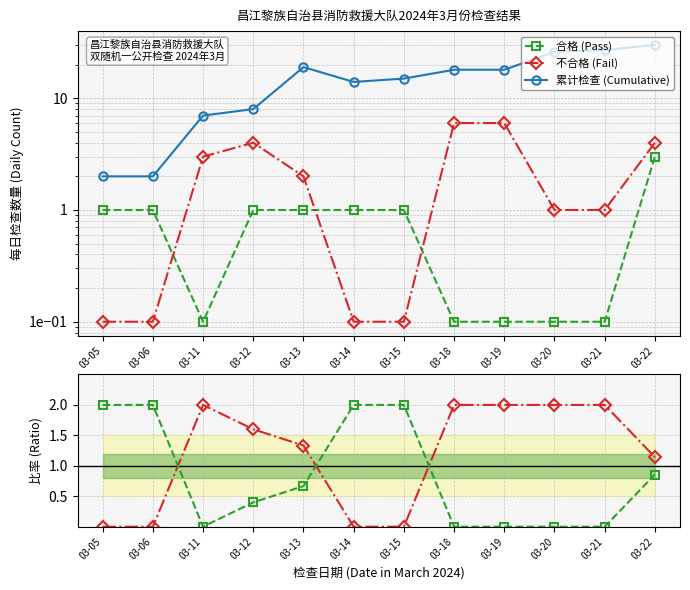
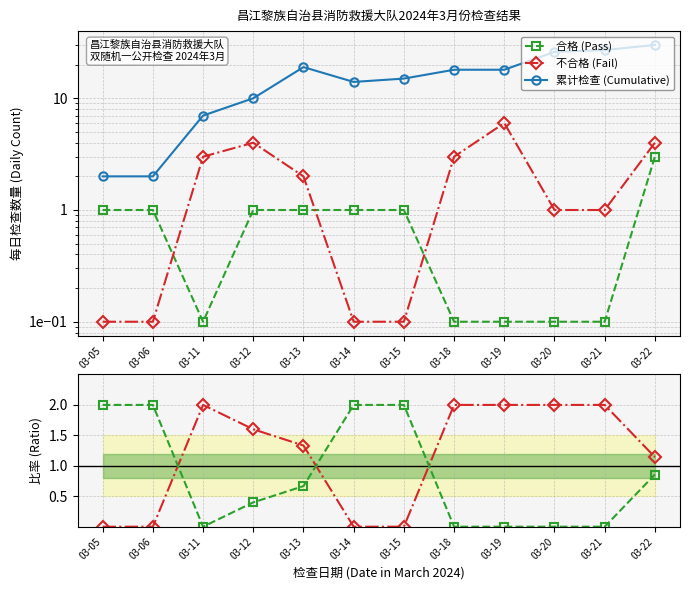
  {
    "昌江黎族自治县消防救援大队2024年3月份检查结果": {
      "合格 (Pass)": {
        "03-05": 1,
        "03-06": 1,
        "03-11": 0.10,
        "03-12": 1,
        "03-13": 1,
        "03-14": 1,
        "03-15": 1,
        "03-18": 0.10,
        "03-19": 0.10,
        "03-20": 0.10,
        "03-21": 0.10,
        "03-22": 3
      },
      "不合格 (Fail)": {
        "03-05": 0.10,
        "03-06": 0.10,
        "03-11": 3,
        "03-12": 4,
        "03-13": 2,
        "03-14": 0.10,
        "03-15": 0.10,
-       "03-18": 6,
+       "03-18": 3,
        "03-19": 6,
        "03-20": 1,
        "03-21": 1,
        "03-22": 4
      },
      "累计检查 (Cumulative)": {
        "03-05": 2,
        "03-06": 2,
        "03-11": 7,
-       "03-12": 8,
+       "03-12": 10,
        "03-13": 19,
        "03-14": 14,
        "03-15": 15,
        "03-18": 18,
        "03-19": 18
      }
    }
  }
